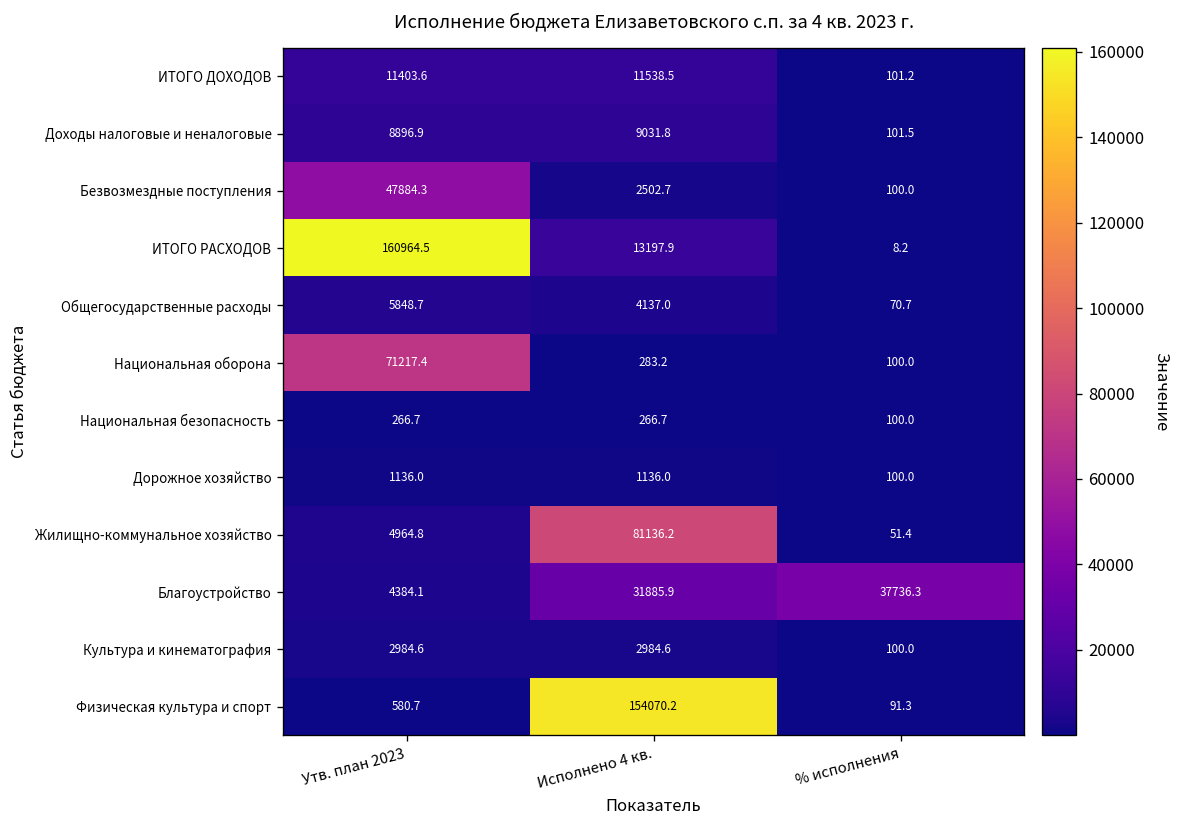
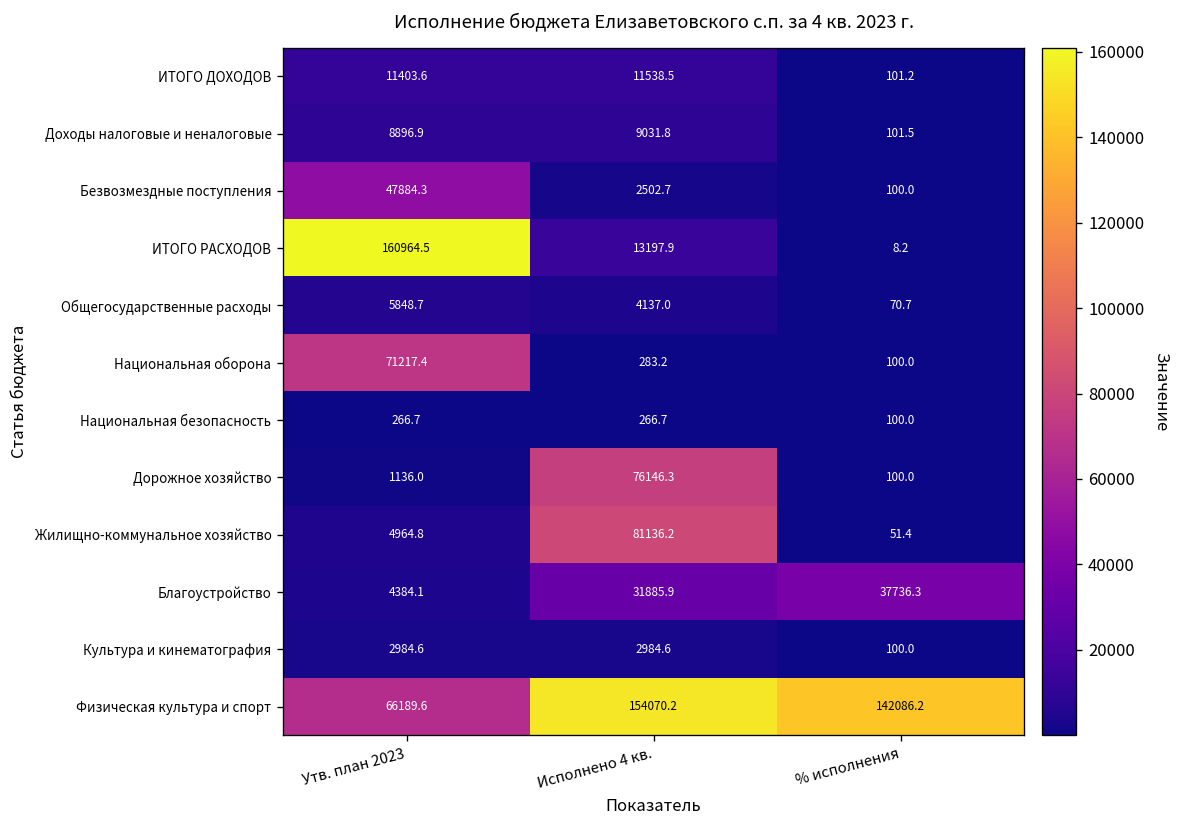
  {
    "ИТОГО ДОХОДОВ": {
      "Утв. план 2023": 11403.6,
      "Исполнено 4 кв.": 11538.5,
      "% исполнения": 101.2
    },
    "Доходы налоговые и неналоговые": {
      "Утв. план 2023": 8896.9,
      "Исполнено 4 кв.": 9031.8,
      "% исполнения": 101.5
    },
    "Безвозмездные поступления": {
      "Утв. план 2023": 47884.3,
      "Исполнено 4 кв.": 2502.7,
      "% исполнения": 100.0
    },
    "ИТОГО РАСХОДОВ": {
      "Утв. план 2023": 160964.5,
      "Исполнено 4 кв.": 13197.9,
      "% исполнения": 8.2
    },
    "Общегосударственные расходы": {
      "Утв. план 2023": 5848.7,
      "Исполнено 4 кв.": 4137.0,
      "% исполнения": 70.7
    },
    "Национальная оборона": {
      "Утв. план 2023": 71217.4,
      "Исполнено 4 кв.": 283.2,
      "% исполнения": 100.0
    },
    "Национальная безопасность": {
      "Утв. план 2023": 266.7,
      "Исполнено 4 кв.": 266.7,
      "% исполнения": 100.0
    },
    "Дорожное хозяйство": {
      "Утв. план 2023": 1136.0,
-     "Исполнено 4 кв.": 1136.0,
+     "Исполнено 4 кв.": 76146.3,
      "% исполнения": 100.0
    },
    "Жилищно-коммунальное хозяйство": {
      "Утв. план 2023": 4964.8,
      "Исполнено 4 кв.": 81136.2,
      "% исполнения": 51.4
    },
    "Благоустройство": {
      "Утв. план 2023": 4384.1,
      "Исполнено 4 кв.": 31885.9,
      "% исполнения": 37736.3
    },
    "Культура и кинематография": {
      "Утв. план 2023": 2984.6,
      "Исполнено 4 кв.": 2984.6,
      "% исполнения": 100.0
    },
    "Физическая культура и спорт": {
-     "Утв. план 2023": 580.7,
+     "Утв. план 2023": 66189.6,
      "Исполнено 4 кв.": 154070.2,
-     "% исполнения": 91.3
+     "% исполнения": 142086.2
    }
  }
